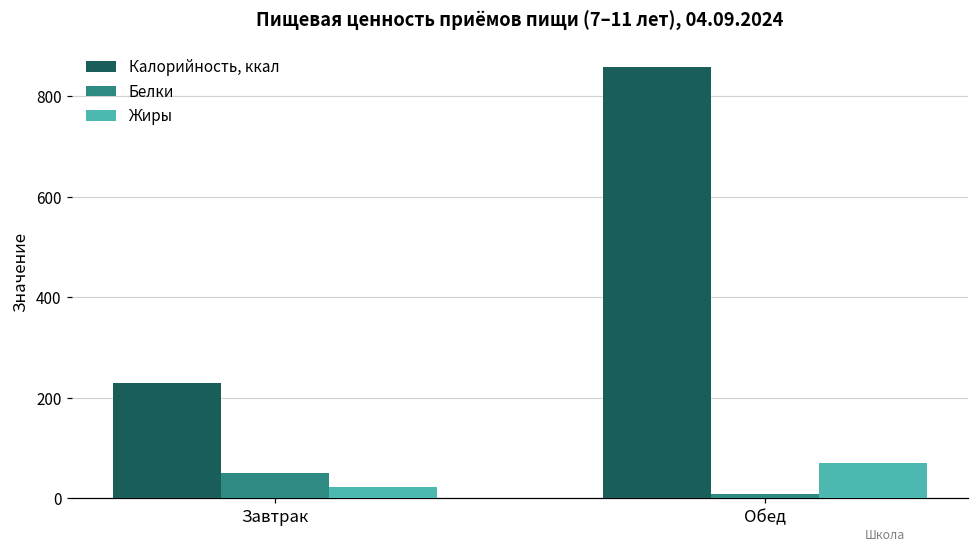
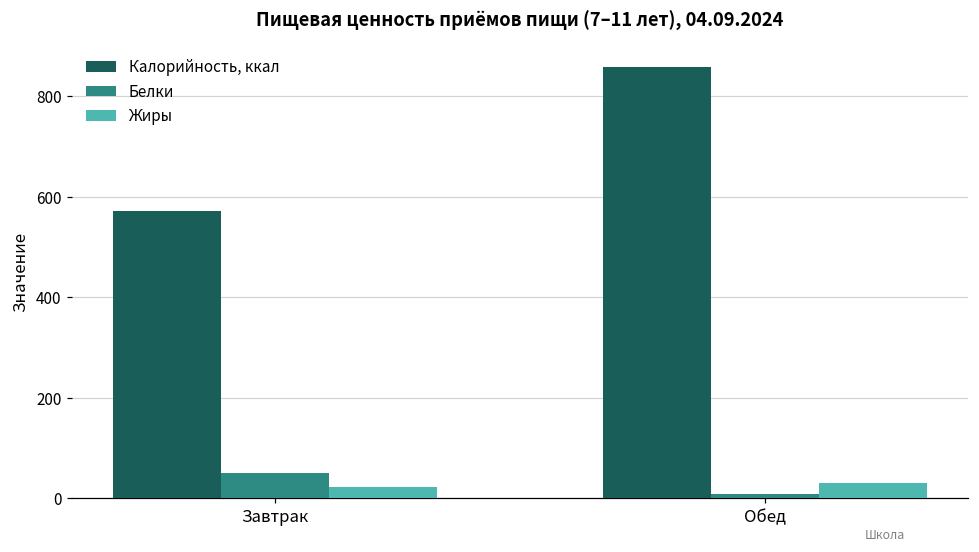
  {
    "Калорийность, ккал": {
-     "Завтрак": 230,
+     "Завтрак": 570,
      "Обед": 860
    },
    "Белки": {
      "Завтрак": 50,
      "Обед": 10
    },
    "Жиры": {
      "Завтрак": 20,
-     "Обед": 70
+     "Обед": 30
    }
  }
